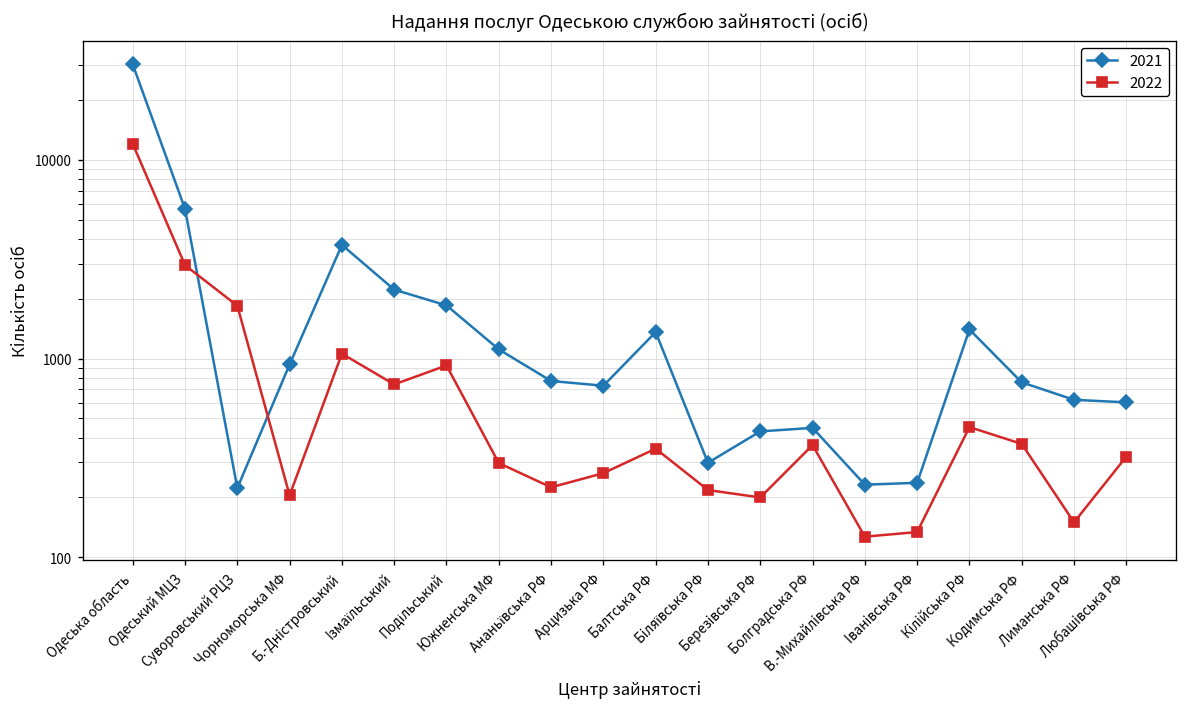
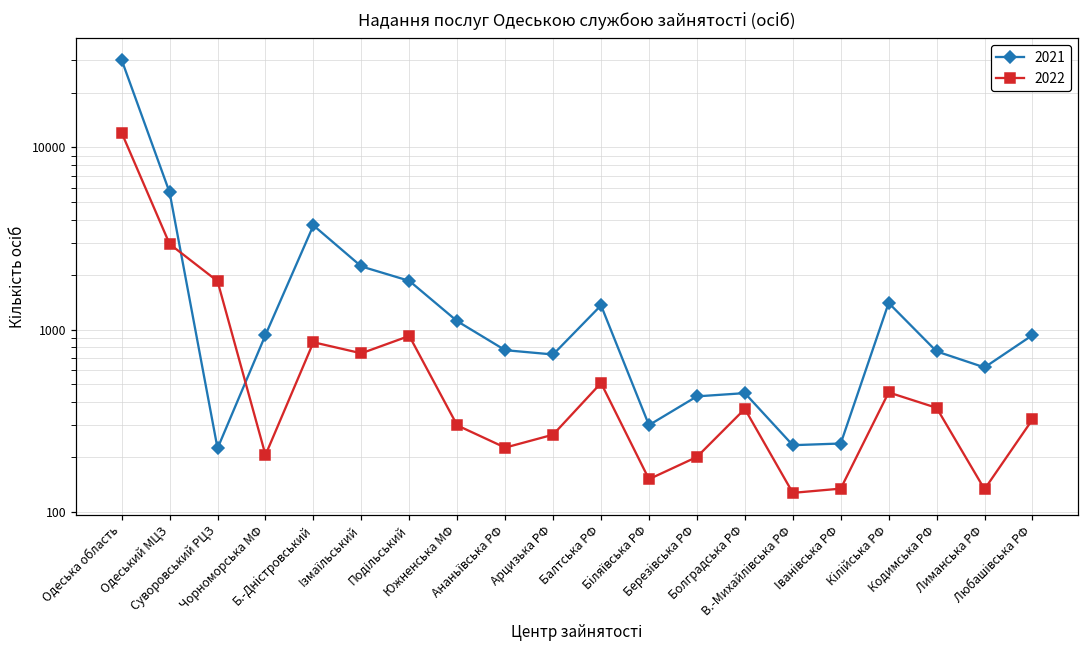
  {
    "2021": {
      "Одеська область": 30000,
      "Одеський МЦЗ": 5700,
      "Суворовський РЦЗ": 220,
      "Чорноморська МФ": 900,
      "Б.-Днiстровський": 3700,
      "Iзмаїльський": 2200,
      "Подільський": 1900,
      "Южненська МФ": 1100,
      "Ананьївська РФ": 800,
      "Арцизька РФ": 700,
      "Балтська РФ": 1400,
      "Бiляївська РФ": 300,
      "Березiвська РФ": 430,
      "Болградська РФ": 450,
      "В.-Михайлiвська РФ": 230,
      "Iванiвська РФ": 240,
      "Кiлiйська РФ": 1400,
      "Кодимська РФ": 800,
      "Лиманська РФ": 620,
-     "Любашiвська РФ": 600
+     "Любашiвська РФ": 900
    },
    "2022": {
      "Одеська область": 12000,
      "Одеський МЦЗ": 2900,
      "Суворовський РЦЗ": 1800,
      "Чорноморська МФ": 210,
-     "Б.-Днiстровський": 1100,
+     "Б.-Днiстровський": 900,
      "Iзмаїльський": 700,
      "Подільський": 900,
      "Южненська МФ": 300,
      "Ананьївська РФ": 230,
      "Арцизька РФ": 270,
-     "Балтська РФ": 350,
-     "Бiляївська РФ": 220,
+     "Балтська РФ": 510,
+     "Бiляївська РФ": 150,
      "Березiвська РФ": 200,
      "Болградська РФ": 370,
      "В.-Михайлiвська РФ": 130,
      "Iванiвська РФ": 130,
      "Кiлiйська РФ": 450,
      "Кодимська РФ": 370,
-     "Лиманська РФ": 150,
+     "Лиманська РФ": 130,
      "Любашiвська РФ": 320
    }
  }
